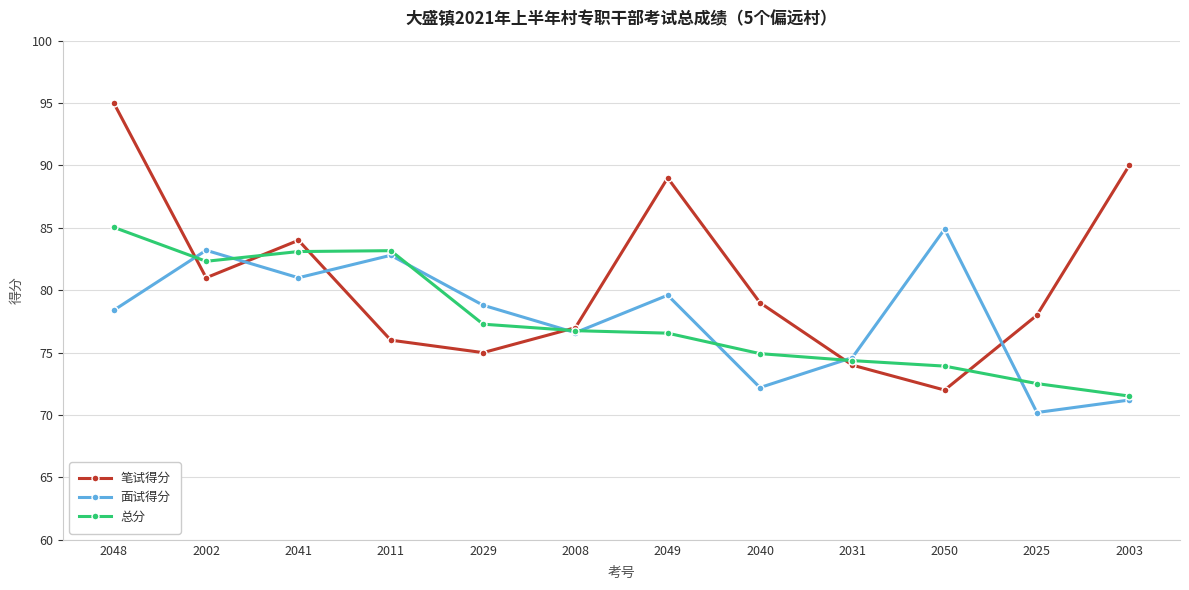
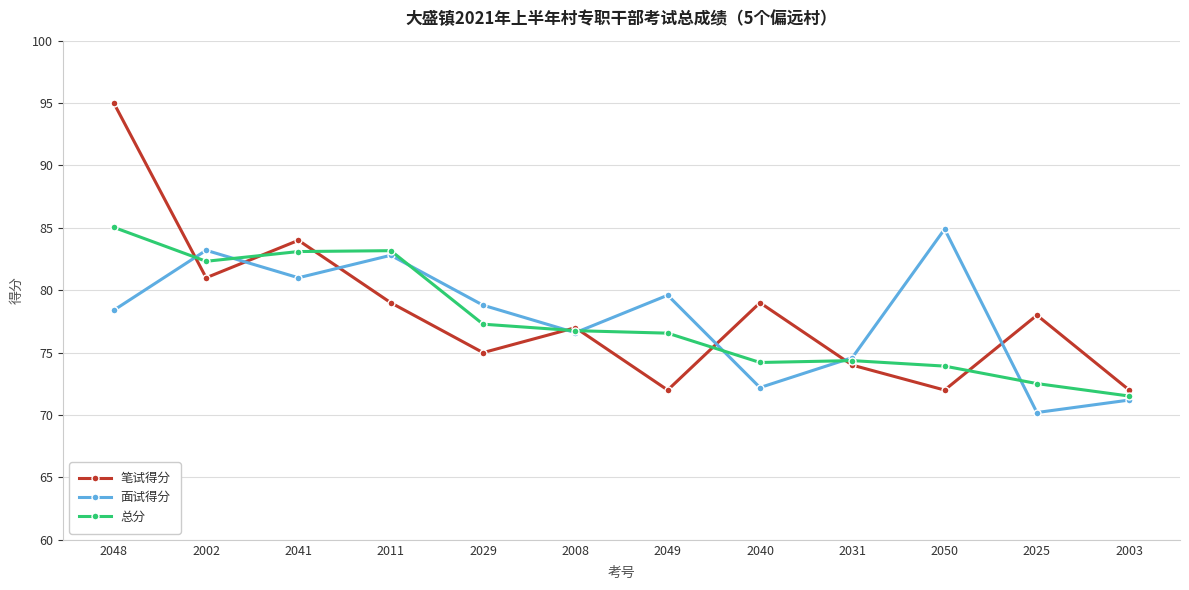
  {
    "笔试得分": {
      "2048": 95,
      "2002": 81,
      "2041": 84,
-     "2011": 76,
+     "2011": 79,
      "2029": 75,
      "2008": 77,
-     "2049": 89,
+     "2049": 72,
      "2040": 79,
      "2031": 74,
      "2050": 72,
      "2025": 78,
-     "2003": 90
+     "2003": 72
    },
    "面试得分": {
      "2048": 78.4,
      "2002": 83.2,
      "2041": 81.0,
      "2011": 82.8,
      "2029": 78.8,
      "2049": 79.6,
      "2040": 72.2,
      "2031": 74.6,
      "2050": 84.9,
      "2025": 70.2,
      "2003": 71.2
    },
    "总分": {
      "2048": 85.0,
      "2002": 82.3,
      "2041": 83.1,
      "2011": 83.2,
      "2029": 77.3,
      "2049": 76.6,
-     "2040": 74.9,
+     "2040": 74.2,
      "2031": 74.4,
      "2050": 73.9,
      "2025": 72.5,
      "2003": 71.5
    }
  }
